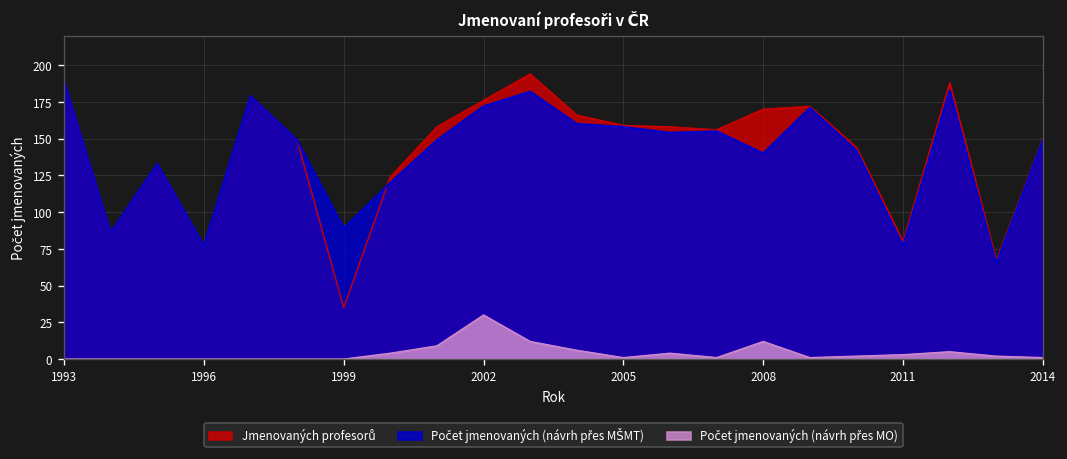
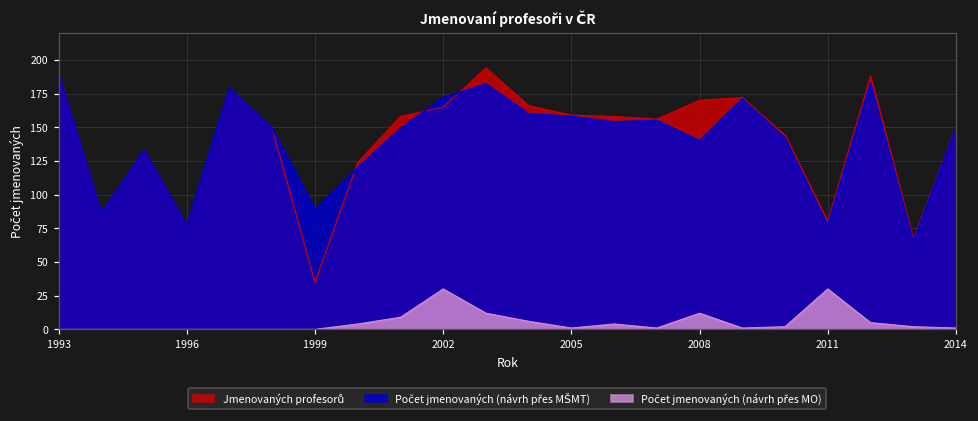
  {
    "Jmenovaných profesorů": {
      "1999": 35,
-     "2002": 176,
+     "2002": 165,
      "2008": 170,
      "2011": 80
    },
    "Počet jmenovaných (návrh přes MŠMT)": {
      "1999": 89,
      "2002": 172,
      "2008": 140,
      "2011": 77
    },
    "Počet jmenovaných (návrh přes MO)": {
      "1993": 0,
      "1996": 0,
      "1999": 0,
      "2002": 30,
      "2005": 1,
      "2008": 12,
-     "2011": 3,
+     "2011": 30,
      "2014": 1
    }
  }
